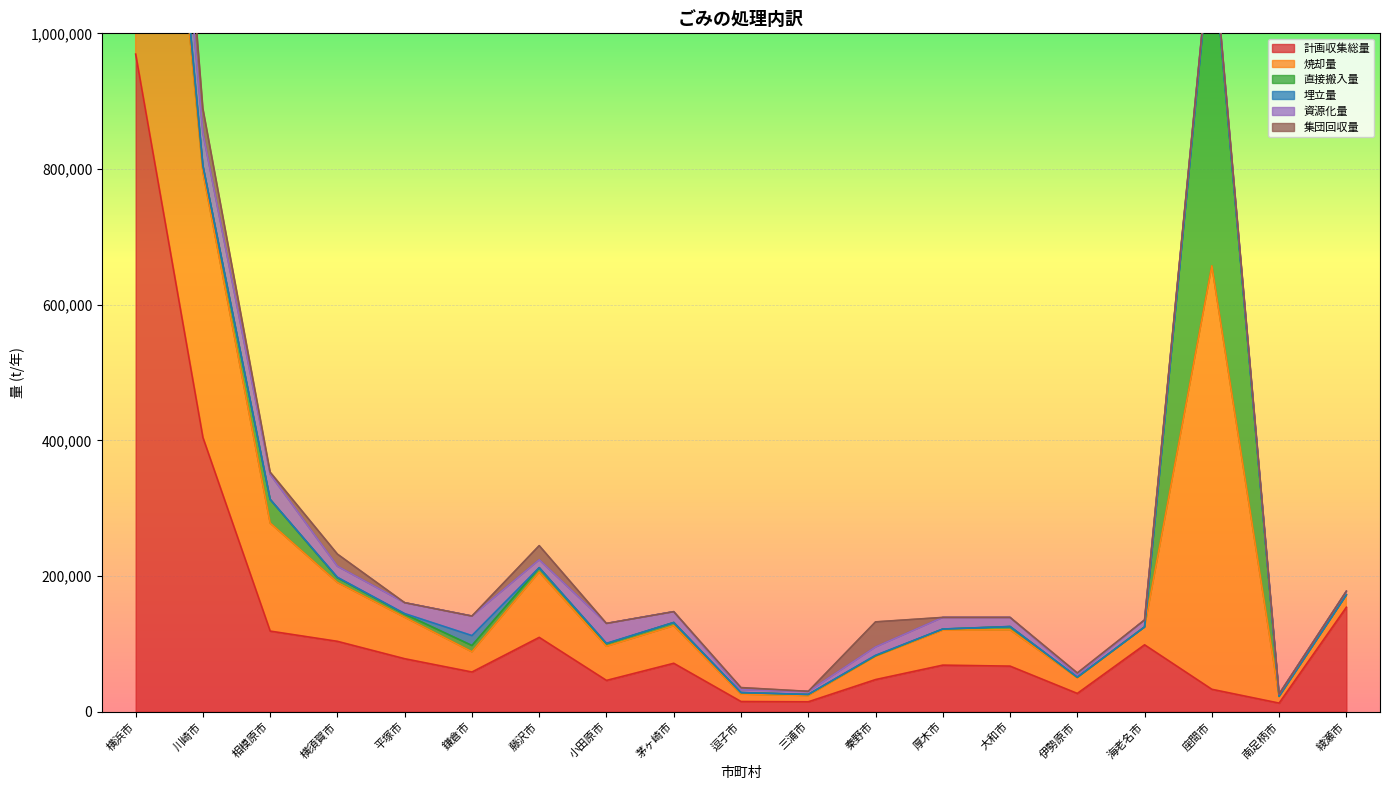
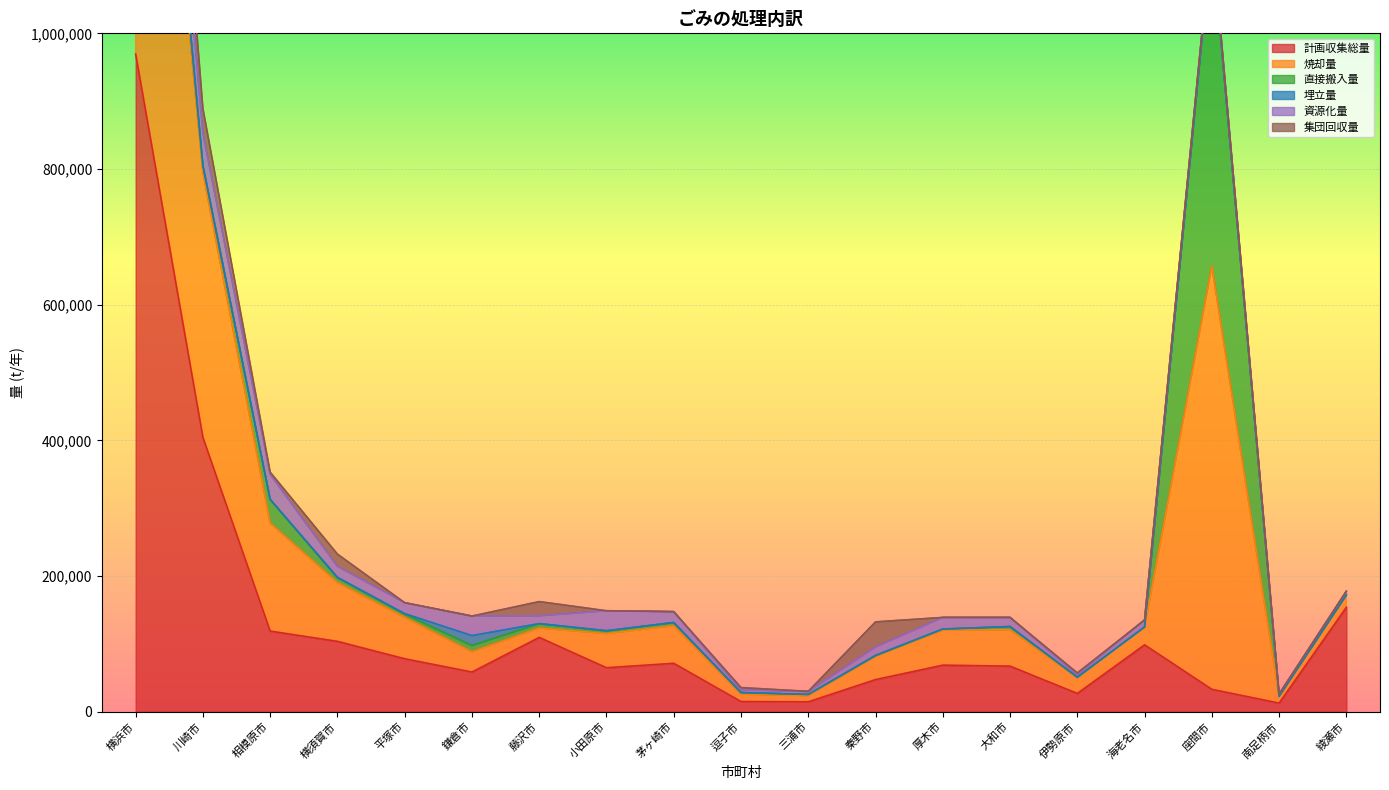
  {
    "計画収集総量": {
      "横浜市": "970,000",
      "川崎市": "400,000",
      "相模原市": "120,000",
      "横須賀市": "100,000",
      "平塚市": "80,000",
      "鎌倉市": "60,000",
      "藤沢市": "110,000",
-     "小田原市": "50,000",
+     "小田原市": "60,000",
      "茅ヶ崎市": "70,000",
      "逗子市": "20,000",
      "三浦市": "10,000",
      "秦野市": "50,000",
      "厚木市": "70,000",
      "大和市": "70,000",
      "伊勢原市": "30,000",
      "海老名市": "100,000",
      "座間市": "30,000",
      "南足柄市": "10,000",
      "綾瀬市": "150,000"
    },
    "焼却量": {
      "川崎市": "390,000",
      "相模原市": "160,000",
      "横須賀市": "90,000",
      "平塚市": "60,000",
      "鎌倉市": "30,000",
-     "藤沢市": "100,000",
+     "藤沢市": "10,000",
      "小田原市": "50,000",
      "茅ヶ崎市": "60,000",
      "大和市": "50,000",
      "座間市": "620,000"
    },
    "直接搬入量": {
      "鎌倉市": "10,000"
    },
    "埋立量": {
      "鎌倉市": "10,000"
    },
    "資源化量": {
      "川崎市": "50,000",
      "横須賀市": "20,000",
      "藤沢市": "10,000",
      "秦野市": "10,000"
    },
    "集団回収量": {
      "川崎市": "40,000",
      "横須賀市": "20,000",
      "藤沢市": "20,000",
      "秦野市": "40,000"
    }
  }
